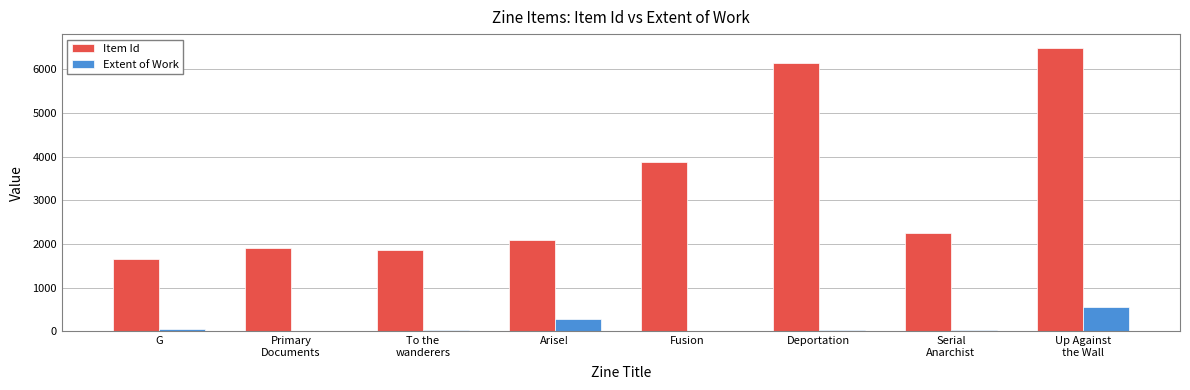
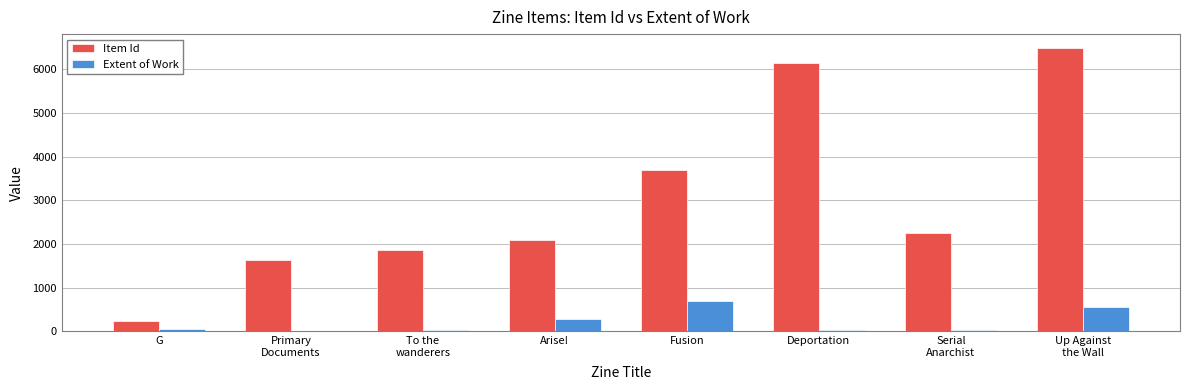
  {
    "Item Id": {
-     "G": 1700,
-     "Primary Documents": 1900,
+     "G": 200,
+     "Primary Documents": 1600,
      "To the wanderers": 1900,
      "Arise!": 2100,
-     "Fusion": 3900,
+     "Fusion": 3700,
      "Deportation": 6100,
      "Serial Anarchist": 2200,
      "Up Against the Wall": 6500
    },
    "Extent of Work": {
      "Arise!": 300,
-     "Fusion": 0,
+     "Fusion": 700,
      "Up Against the Wall": 600
    }
  }
